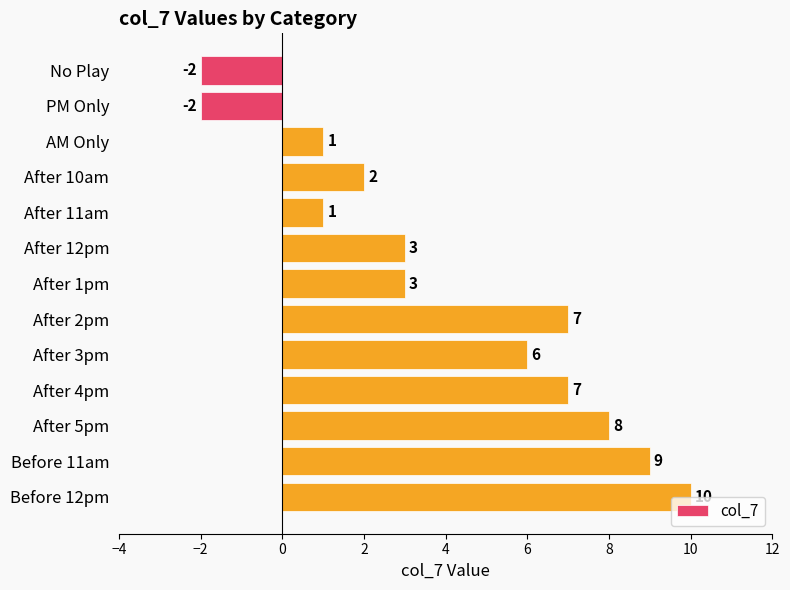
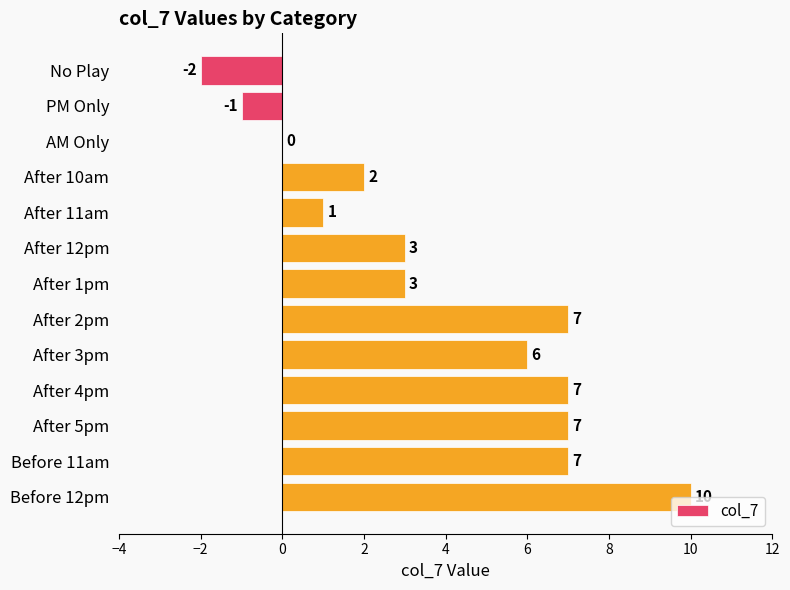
  {
    "No Play": -2,
-   "PM Only": -2,
-   "AM Only": 1,
+   "PM Only": -1,
+   "AM Only": 0,
    "After 10am": 2,
    "After 11am": 1,
    "After 12pm": 3,
    "After 1pm": 3,
    "After 2pm": 7,
    "After 3pm": 6,
    "After 4pm": 7,
-   "After 5pm": 8,
-   "Before 11am": 9
+   "After 5pm": 7,
+   "Before 11am": 7
  }
